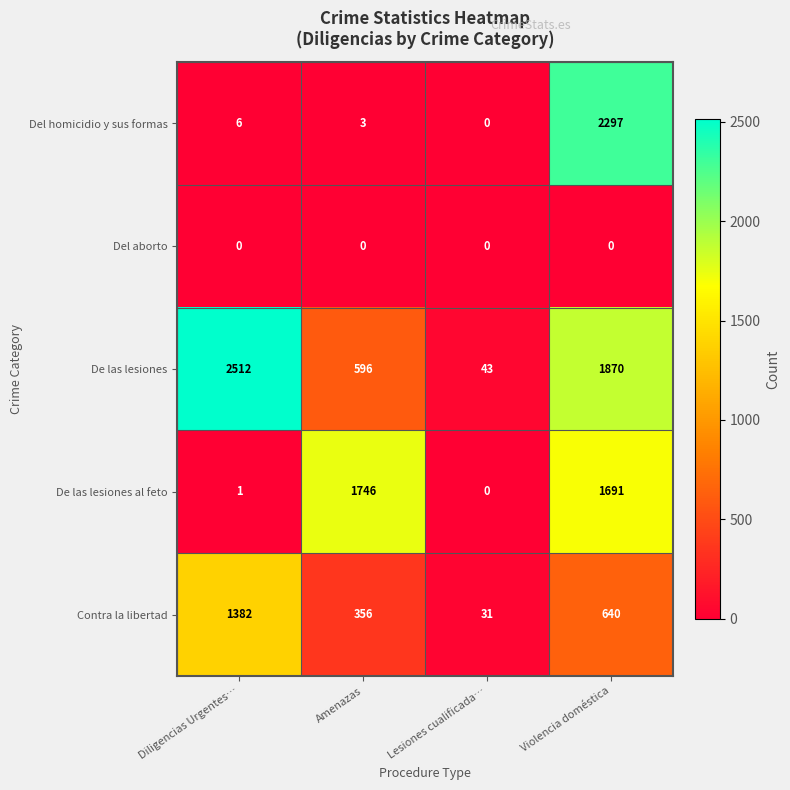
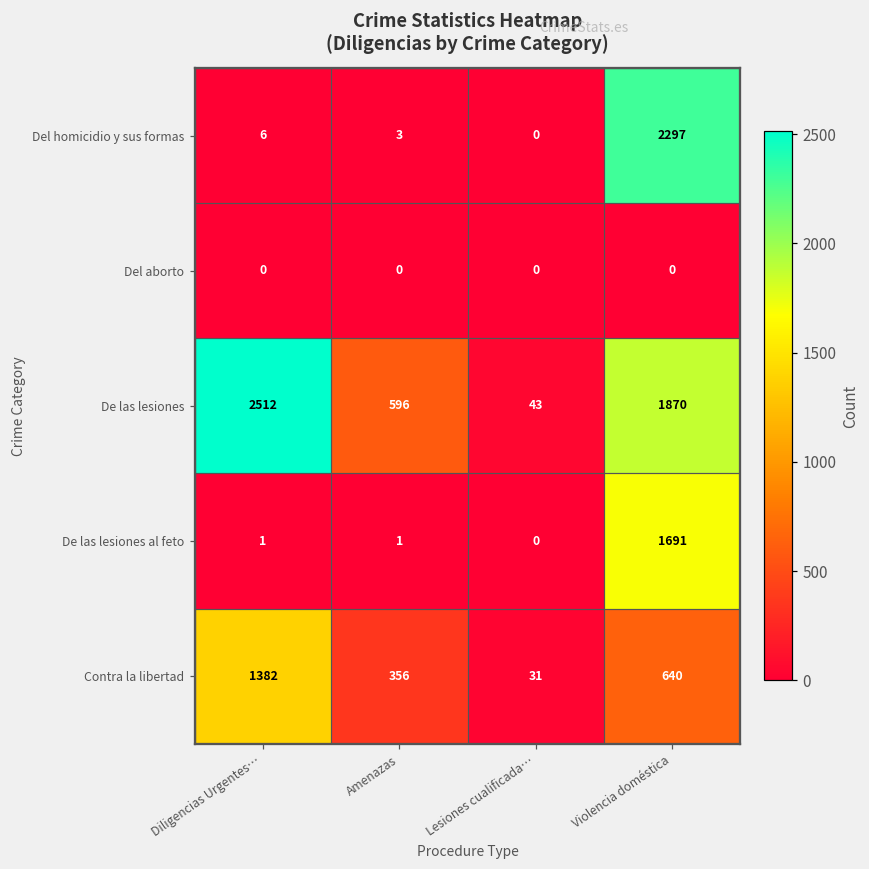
  {
    "Del homicidio y sus formas": {
      "Diligencias Urgentes…": 6,
      "Amenazas": 3,
      "Lesiones cualificada…": 0,
      "Violencia doméstica": 2297
    },
    "Del aborto": {
      "Diligencias Urgentes…": 0,
      "Amenazas": 0,
      "Lesiones cualificada…": 0,
      "Violencia doméstica": 0
    },
    "De las lesiones": {
      "Diligencias Urgentes…": 2512,
      "Amenazas": 596,
      "Lesiones cualificada…": 43,
      "Violencia doméstica": 1870
    },
    "De las lesiones al feto": {
      "Diligencias Urgentes…": 1,
-     "Amenazas": 1746,
+     "Amenazas": 1,
      "Lesiones cualificada…": 0,
      "Violencia doméstica": 1691
    },
    "Contra la libertad": {
      "Diligencias Urgentes…": 1382,
      "Amenazas": 356,
      "Lesiones cualificada…": 31,
      "Violencia doméstica": 640
    }
  }
